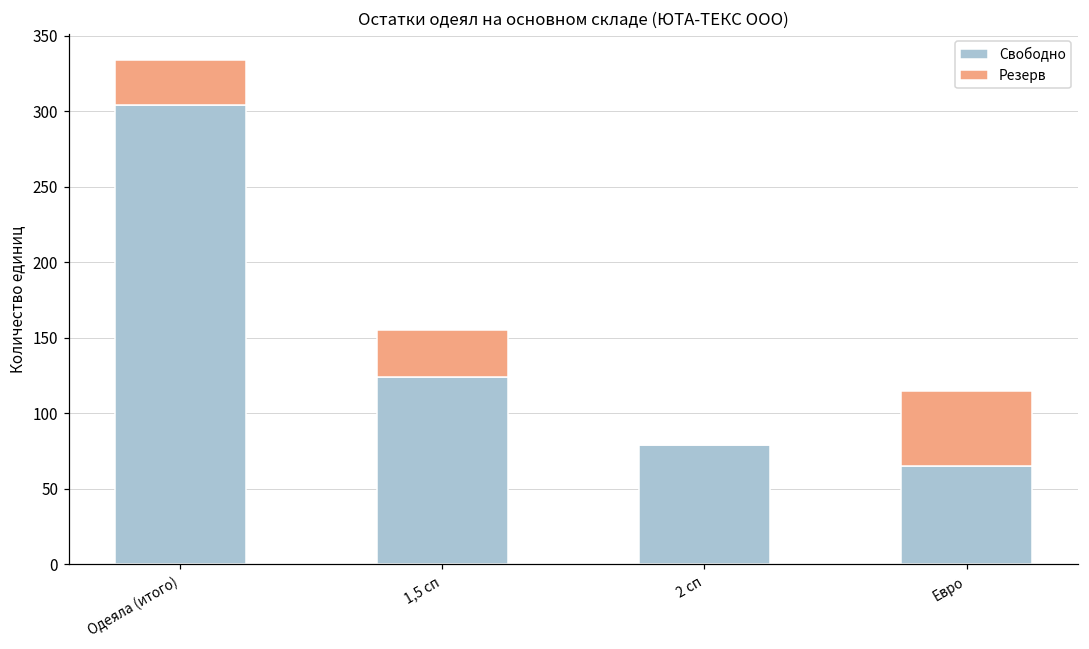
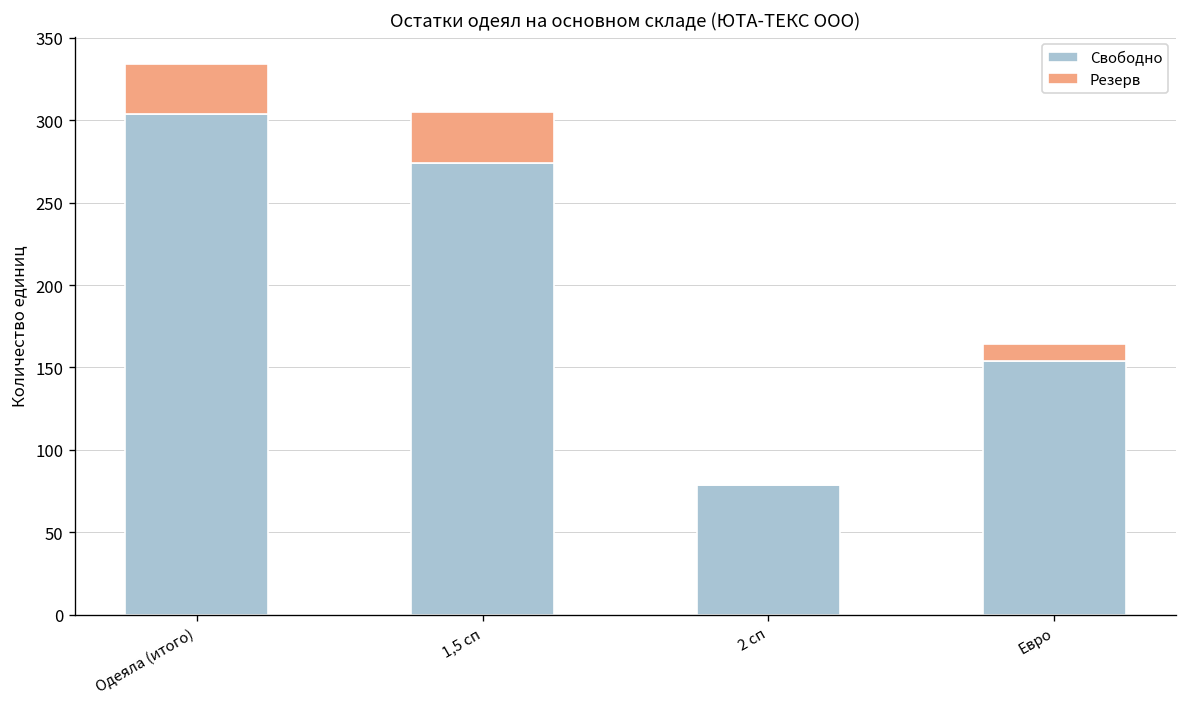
  {
    "Свободно": {
      "Одеяла (итого)": 304,
-     "1,5 сп": 124,
+     "1,5 сп": 274,
      "2 сп": 79,
-     "Евро": 65
+     "Евро": 154
    },
    "Резерв": {
      "Одеяла (итого)": 30,
      "1,5 сп": 31,
      "2 сп": 0,
-     "Евро": 50
+     "Евро": 10
    }
  }
